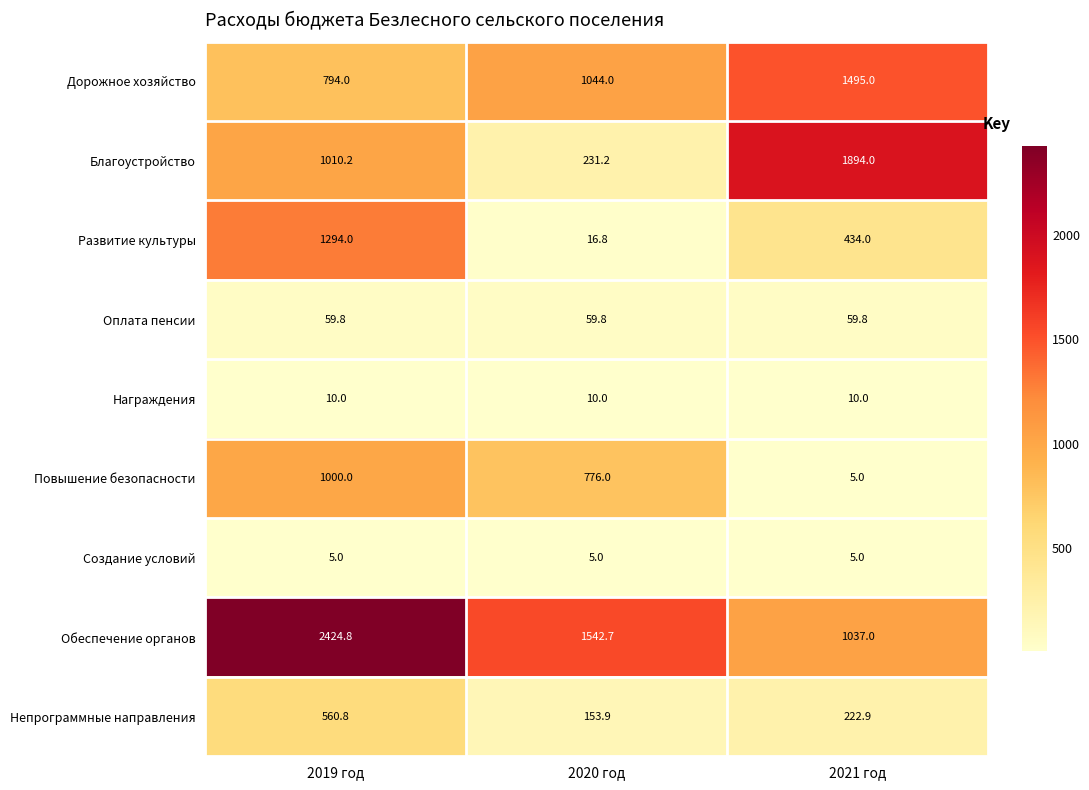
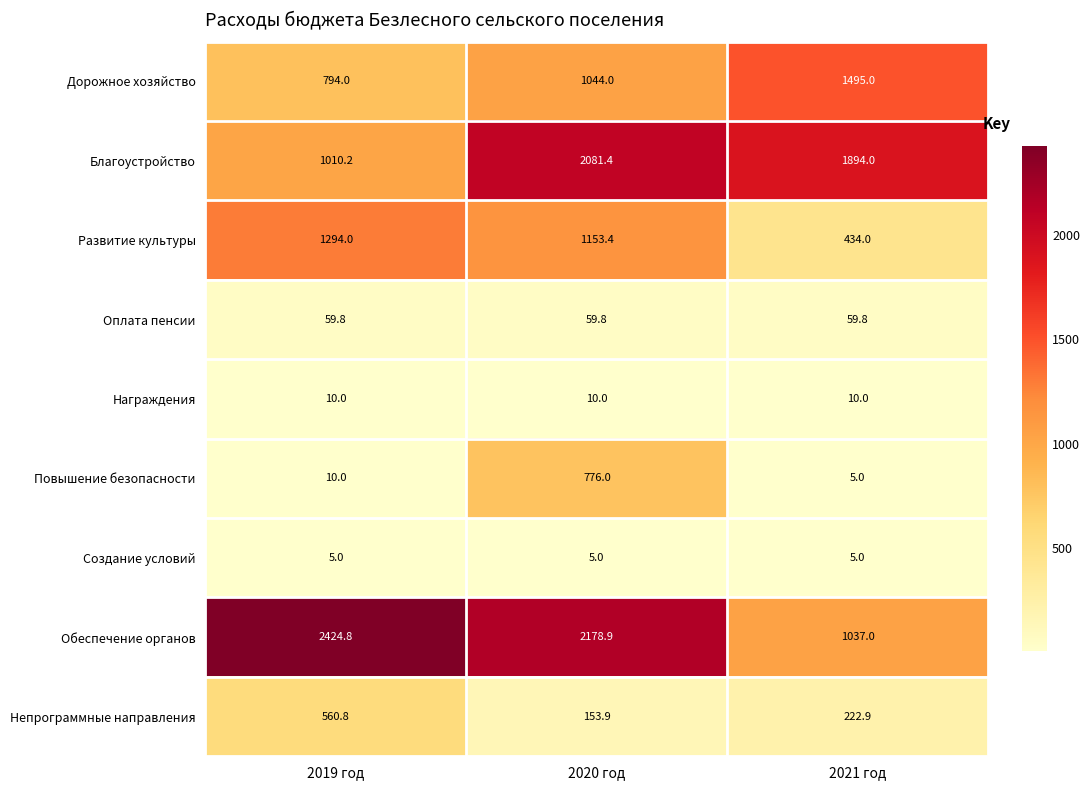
  {
    "Дорожное хозяйство": {
      "2019 год": 794.0,
      "2020 год": 1044.0,
      "2021 год": 1495.0
    },
    "Благоустройство": {
      "2019 год": 1010.2,
-     "2020 год": 231.2,
+     "2020 год": 2081.4,
      "2021 год": 1894.0
    },
    "Развитие культуры": {
      "2019 год": 1294.0,
-     "2020 год": 16.8,
+     "2020 год": 1153.4,
      "2021 год": 434.0
    },
    "Оплата пенсии": {
      "2019 год": 59.8,
      "2020 год": 59.8,
      "2021 год": 59.8
    },
    "Награждения": {
      "2019 год": 10.0,
      "2020 год": 10.0,
      "2021 год": 10.0
    },
    "Повышение безопасности": {
-     "2019 год": 1000.0,
+     "2019 год": 10.0,
      "2020 год": 776.0,
      "2021 год": 5.0
    },
    "Создание условий": {
      "2019 год": 5.0,
      "2020 год": 5.0,
      "2021 год": 5.0
    },
    "Обеспечение органов": {
      "2019 год": 2424.8,
-     "2020 год": 1542.7,
+     "2020 год": 2178.9,
      "2021 год": 1037.0
    },
    "Непрограммные направления": {
      "2019 год": 560.8,
      "2020 год": 153.9,
      "2021 год": 222.9
    }
  }
